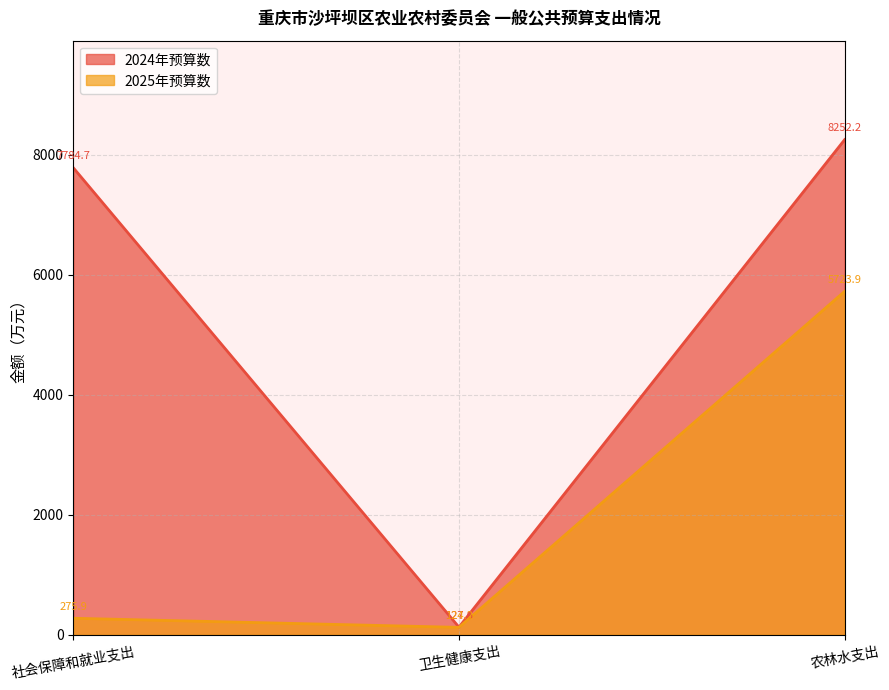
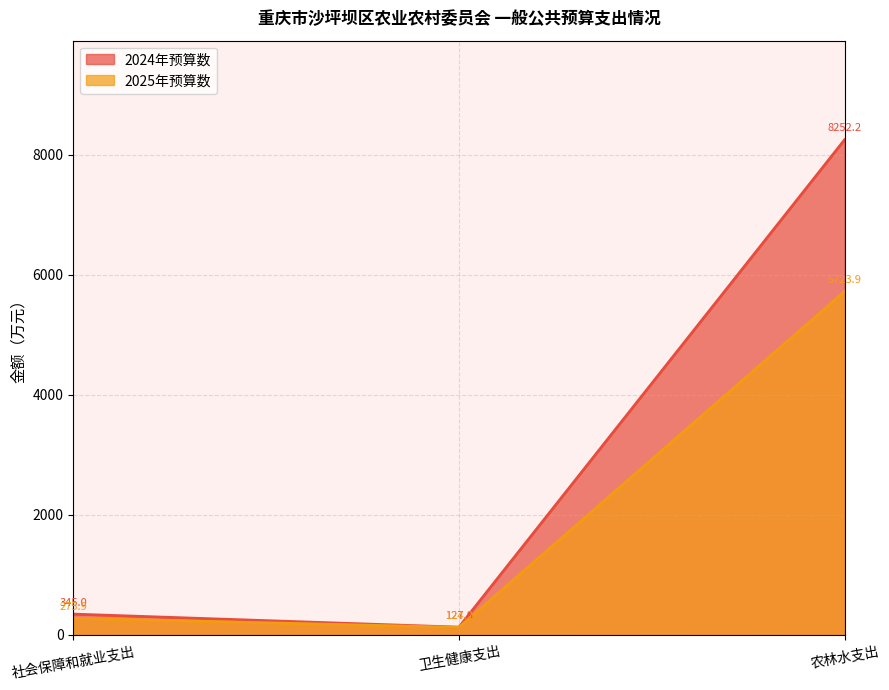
  {
    "2024年预算数": {
-     "社会保障和就业支出": 7784.7,
+     "社会保障和就业支出": 345.0,
      "农林水支出": 8252.2
    },
    "2025年预算数": {
      "社会保障和就业支出": 275.9,
      "农林水支出": 5723.9
    }
  }
